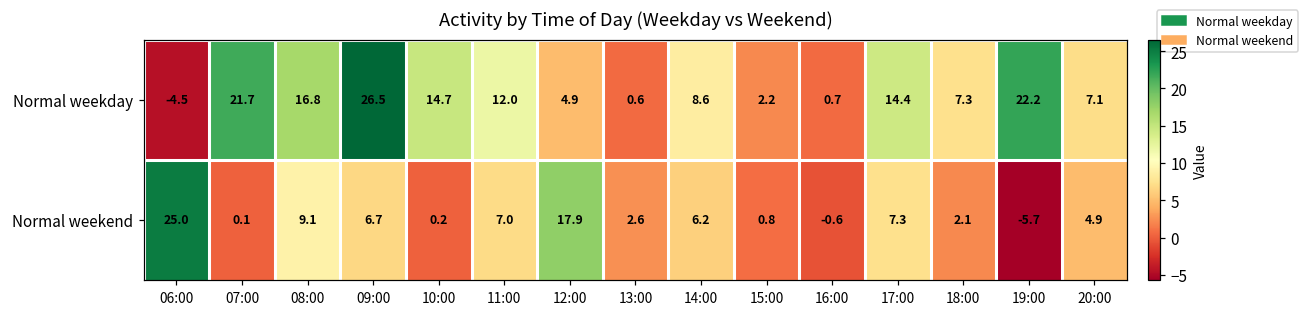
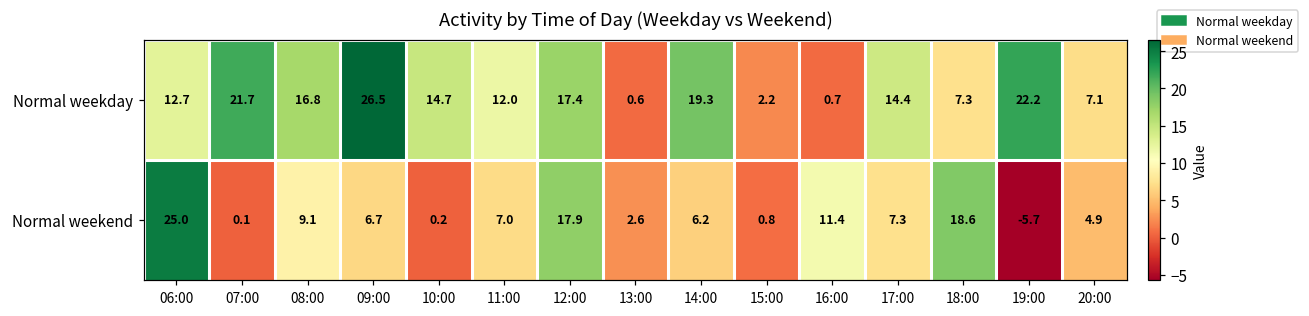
  {
    "Normal weekday": {
-     "06:00": -4.5,
+     "06:00": 12.7,
      "07:00": 21.7,
      "08:00": 16.8,
      "09:00": 26.5,
      "10:00": 14.7,
      "11:00": 12.0,
-     "12:00": 4.9,
+     "12:00": 17.4,
      "13:00": 0.6,
-     "14:00": 8.6,
+     "14:00": 19.3,
      "15:00": 2.2,
      "16:00": 0.7,
      "17:00": 14.4,
      "18:00": 7.3,
      "19:00": 22.2,
      "20:00": 7.1
    },
    "Normal weekend": {
      "06:00": 25.0,
      "07:00": 0.1,
      "08:00": 9.1,
      "09:00": 6.7,
      "10:00": 0.2,
      "11:00": 7.0,
      "12:00": 17.9,
      "13:00": 2.6,
      "14:00": 6.2,
      "15:00": 0.8,
-     "16:00": -0.6,
+     "16:00": 11.4,
      "17:00": 7.3,
-     "18:00": 2.1,
+     "18:00": 18.6,
      "19:00": -5.7,
      "20:00": 4.9
    }
  }
